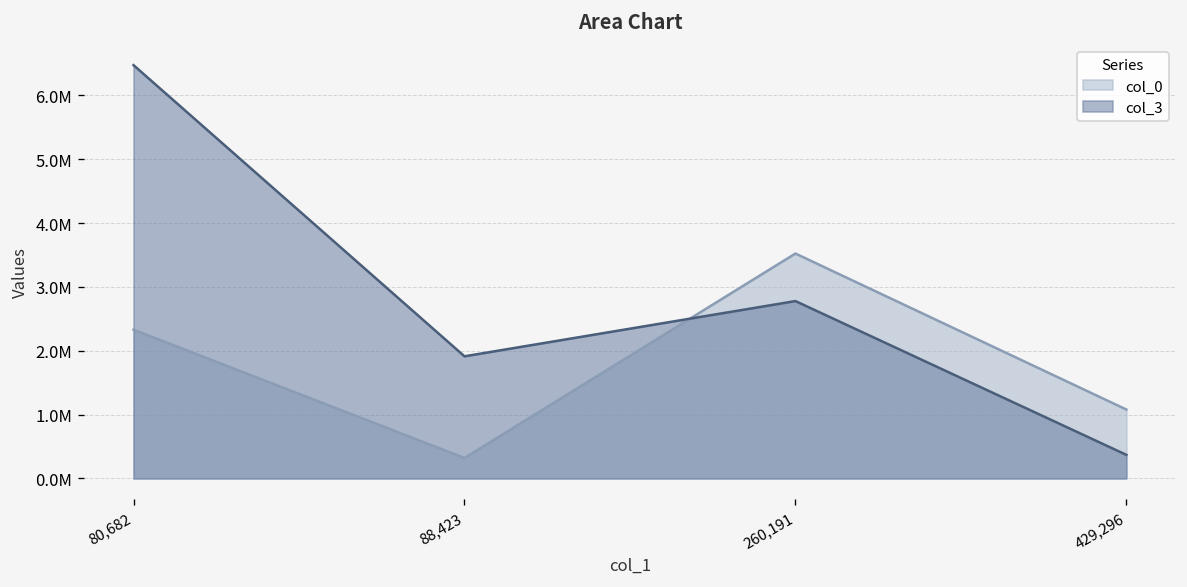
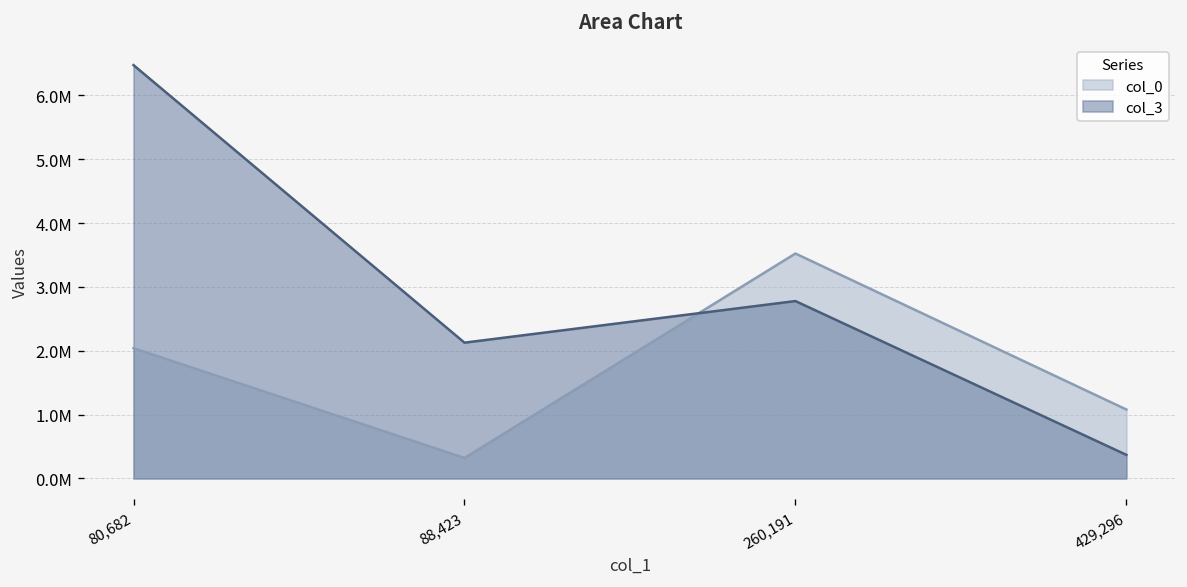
  {
    "col_0": {
-     "80,682": 2300000,
+     "80,682": 2000000,
      "88,423": 300000,
      "260,191": 3500000,
      "429,296": 1100000
    },
    "col_3": {
      "80,682": 6500000,
-     "88,423": 1900000,
+     "88,423": 2100000,
      "260,191": 2800000,
      "429,296": 400000
    }
  }
